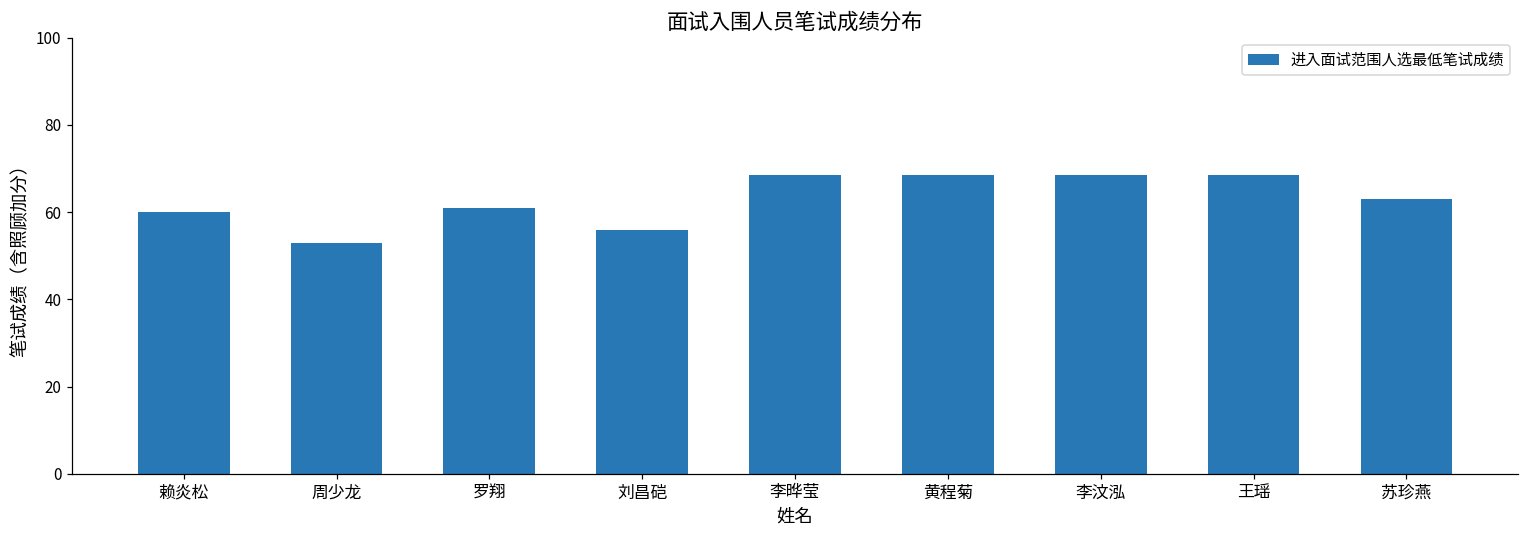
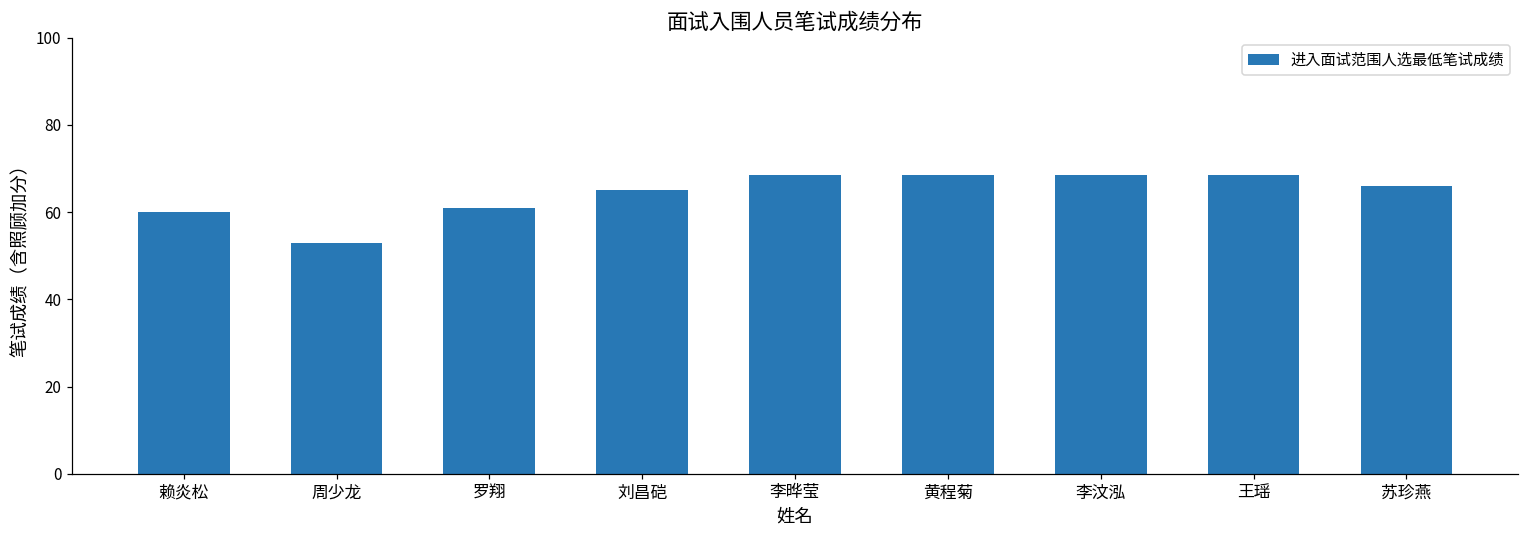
  {
    "赖炎松": 60,
    "周少龙": 53,
    "罗翔": 61,
-   "刘昌硙": 56,
+   "刘昌硙": 65,
    "李晔莹": 69,
    "黄程菊": 69,
    "李汶泓": 69,
    "王瑶": 69,
-   "苏珍燕": 63
+   "苏珍燕": 66
  }
